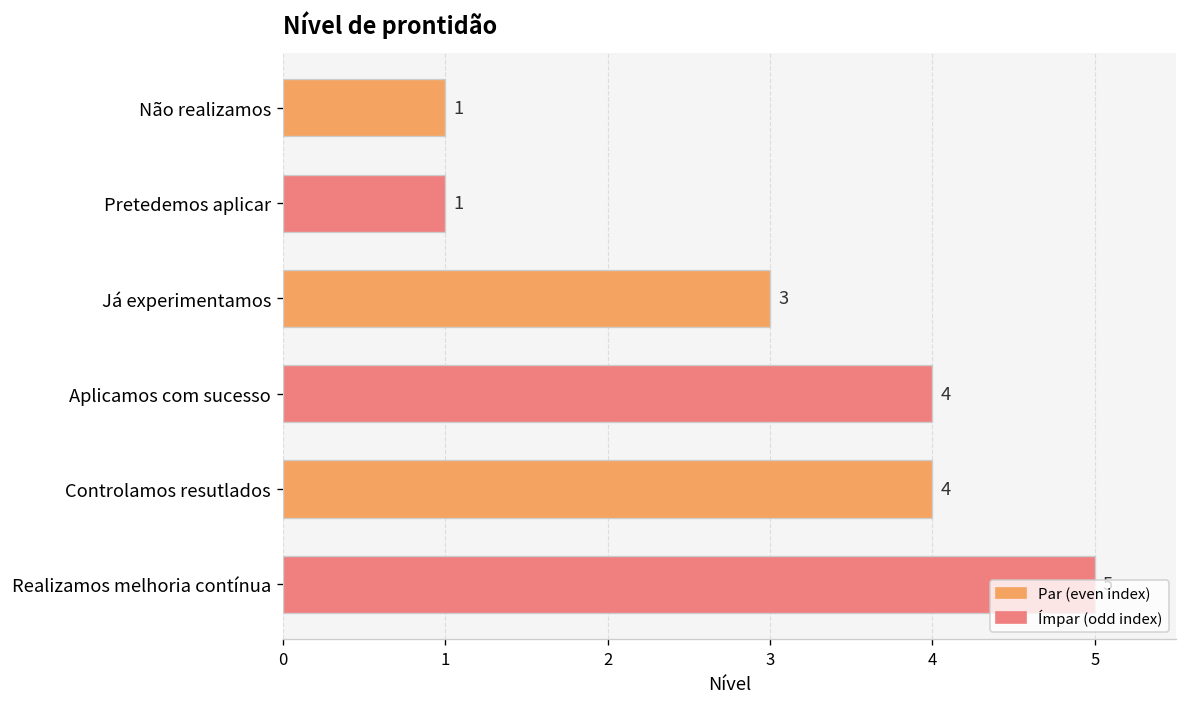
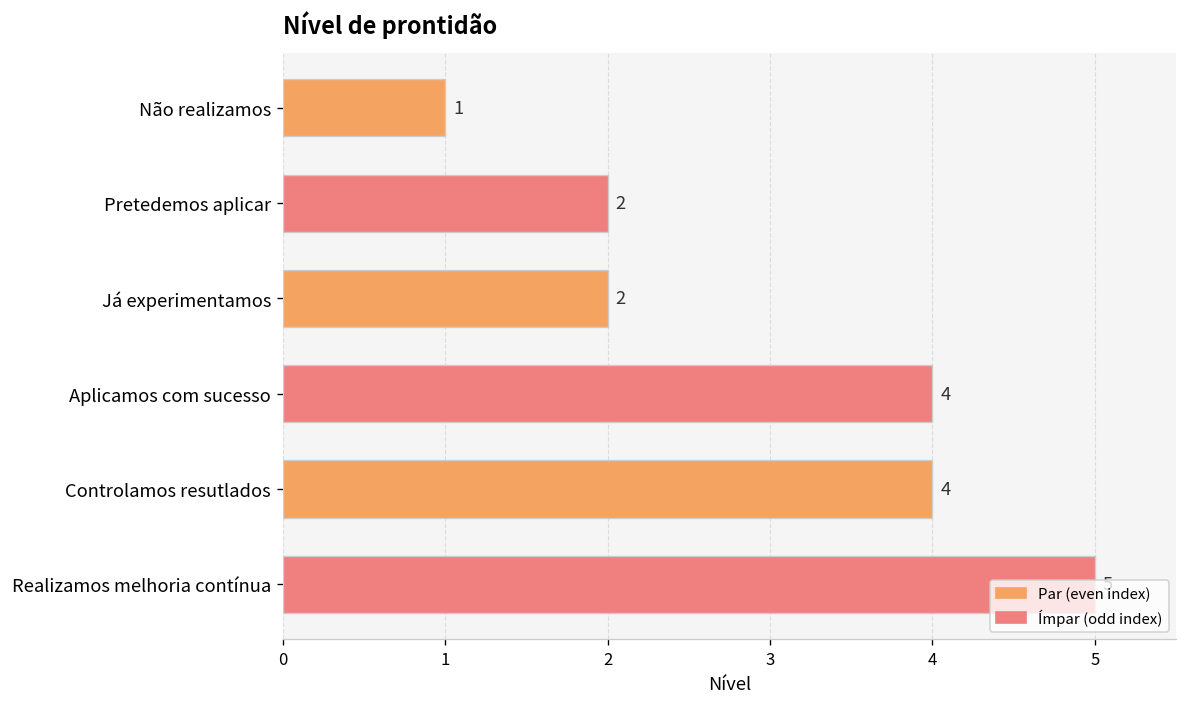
  {
    "Não realizamos": 1,
-   "Pretedemos aplicar": 1,
-   "Já experimentamos": 3,
+   "Pretedemos aplicar": 2,
+   "Já experimentamos": 2,
    "Aplicamos com sucesso": 4,
    "Controlamos resutlados": 4
  }
